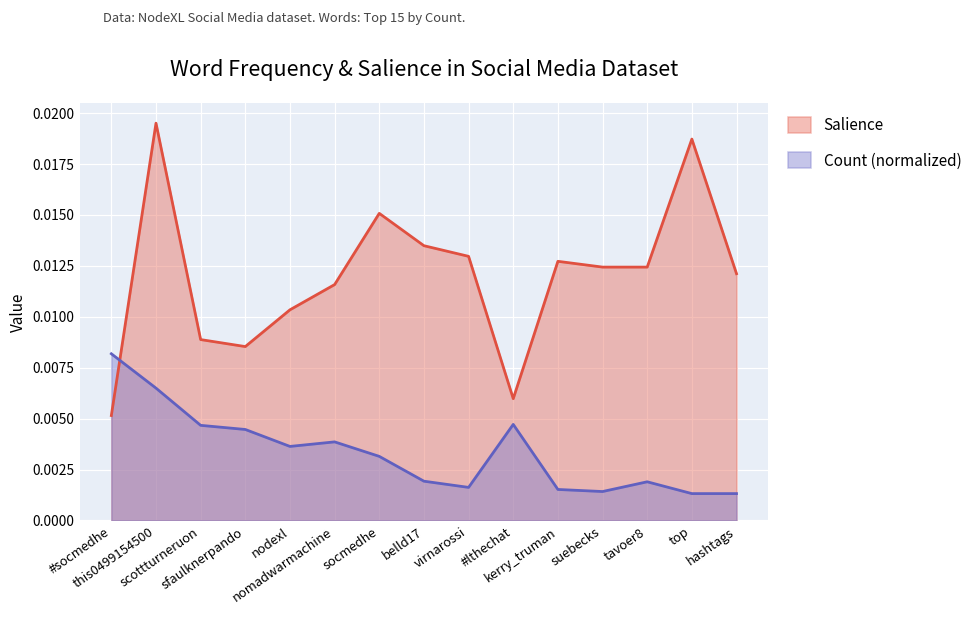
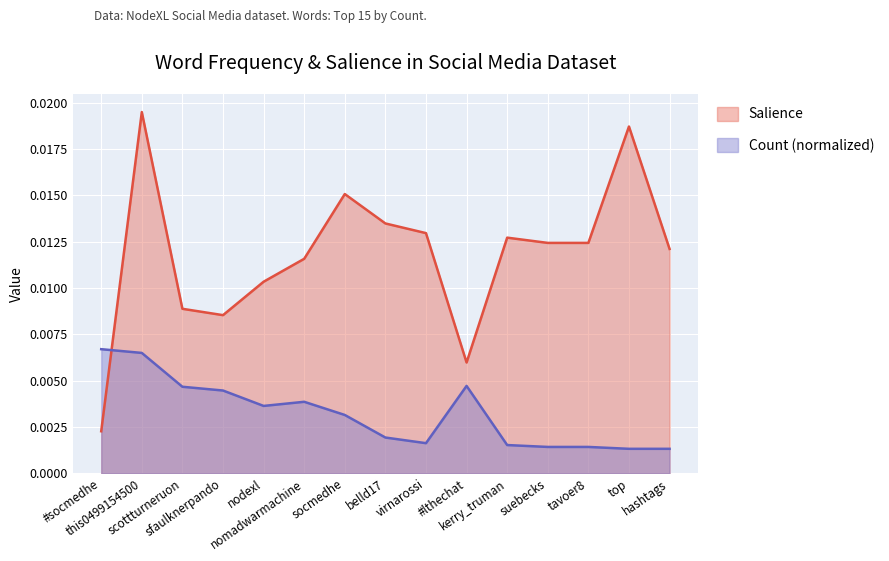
  {
    "Salience": {
-     "#socmedhe": 0.0052,
+     "#socmedhe": 0.0023,
      "this0499154500": 0.0195,
      "scottturneruon": 0.0089,
      "sfaulknerpando": 0.0085,
      "nodexl": 0.0103,
      "nomadwarmachine": 0.0116,
      "socmedhe": 0.0151,
      "belld17": 0.0135,
      "virnarossi": 0.0130,
      "#lthechat": 0.0060,
      "kerry_truman": 0.0127,
      "suebecks": 0.0124,
      "tavoer8": 0.0124,
      "top": 0.0187,
      "hashtags": 0.0121
    },
    "Count (normalized)": {
-     "#socmedhe": 0.0082,
+     "#socmedhe": 0.0067,
      "this0499154500": 0.0065,
      "scottturneruon": 0.0047,
      "sfaulknerpando": 0.0045,
      "nodexl": 0.0036,
      "nomadwarmachine": 0.0039,
      "socmedhe": 0.0031,
      "belld17": 0.0019,
      "virnarossi": 0.0016,
      "#lthechat": 0.0047,
      "kerry_truman": 0.0015,
      "suebecks": 0.0014,
-     "tavoer8": 0.0019,
+     "tavoer8": 0.0014,
      "top": 0.0013,
      "hashtags": 0.0013
    }
  }
